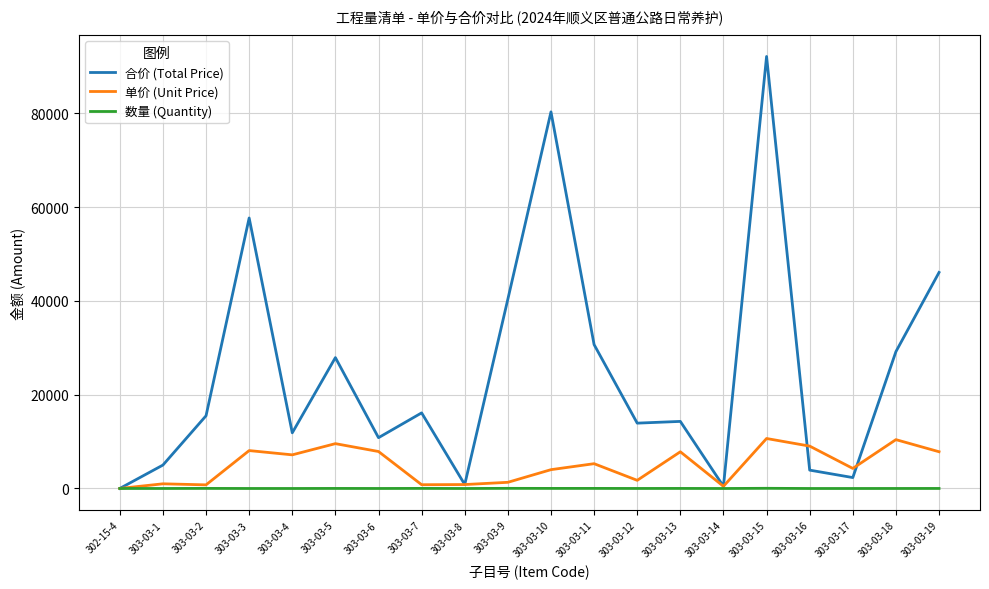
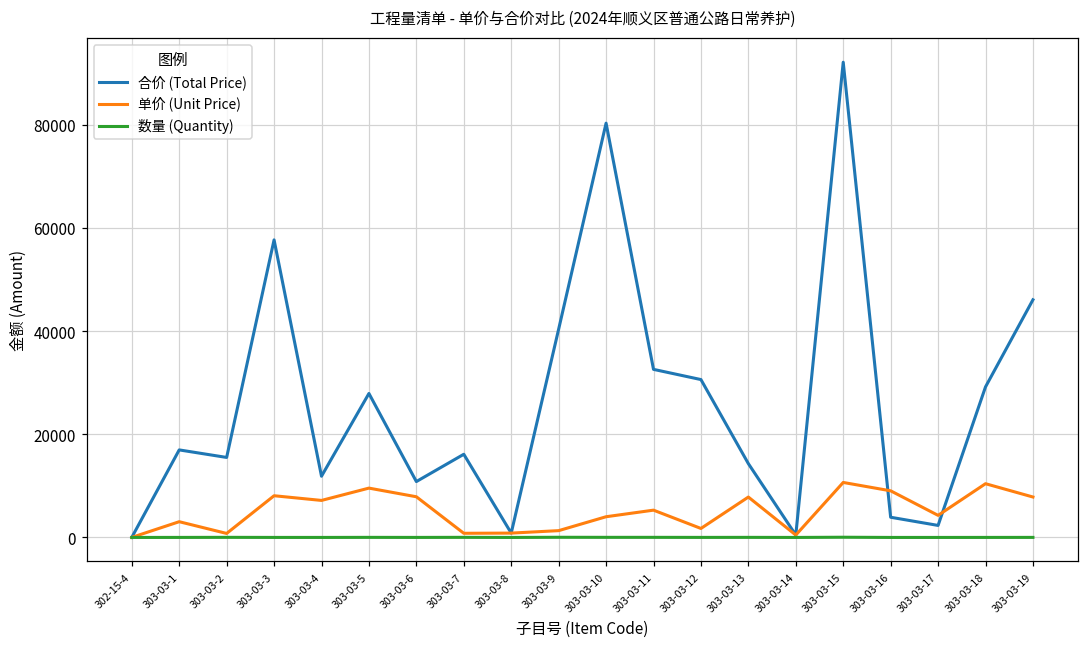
  {
    "合价 (Total Price)": {
-     "303-03-1": 5000,
+     "303-03-1": 17000,
      "303-03-2": 16000,
      "303-03-3": 58000,
      "303-03-4": 12000,
      "303-03-5": 28000,
      "303-03-6": 11000,
      "303-03-7": 16000,
      "303-03-9": 40000,
      "303-03-10": 80000,
-     "303-03-11": 31000,
-     "303-03-12": 14000,
+     "303-03-11": 33000,
+     "303-03-12": 31000,
      "303-03-13": 14000,
      "303-03-15": 92000,
      "303-03-16": 4000,
      "303-03-17": 2000,
      "303-03-18": 29000,
      "303-03-19": 46000
    },
    "单价 (Unit Price)": {
-     "303-03-1": 1000,
+     "303-03-1": 3000,
      "303-03-2": 1000,
      "303-03-3": 8000,
      "303-03-4": 7000,
      "303-03-5": 10000,
      "303-03-6": 8000,
      "303-03-7": 1000,
      "303-03-9": 1000,
      "303-03-10": 4000,
      "303-03-11": 5000,
      "303-03-12": 2000,
      "303-03-13": 8000,
      "303-03-15": 11000,
      "303-03-16": 9000,
      "303-03-17": 4000,
      "303-03-18": 10000,
      "303-03-19": 8000
    },
    "数量 (Quantity)": {
      "303-03-1": 0,
      "303-03-2": 0,
      "303-03-3": 0,
      "303-03-4": 0,
      "303-03-5": 0,
      "303-03-6": 0,
      "303-03-7": 0,
      "303-03-8": 0,
      "303-03-9": 0,
      "303-03-10": 0,
      "303-03-11": 0,
      "303-03-12": 0,
      "303-03-13": 0,
      "303-03-15": 0,
      "303-03-16": 0,
      "303-03-17": 0,
      "303-03-18": 0,
      "303-03-19": 0
    }
  }
